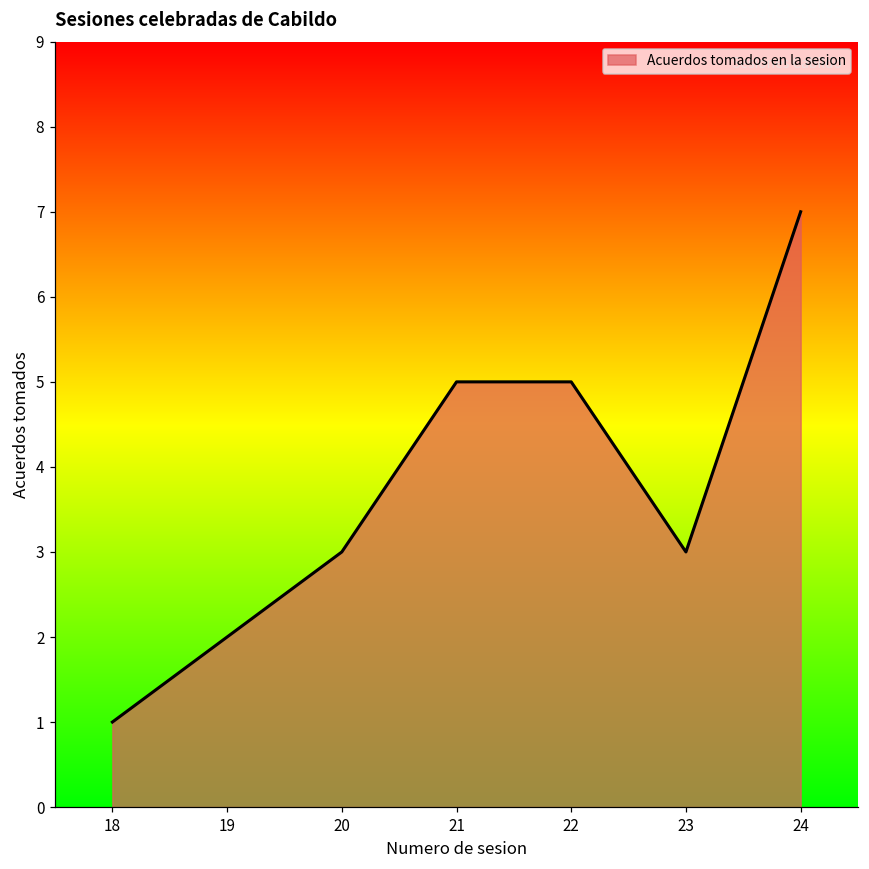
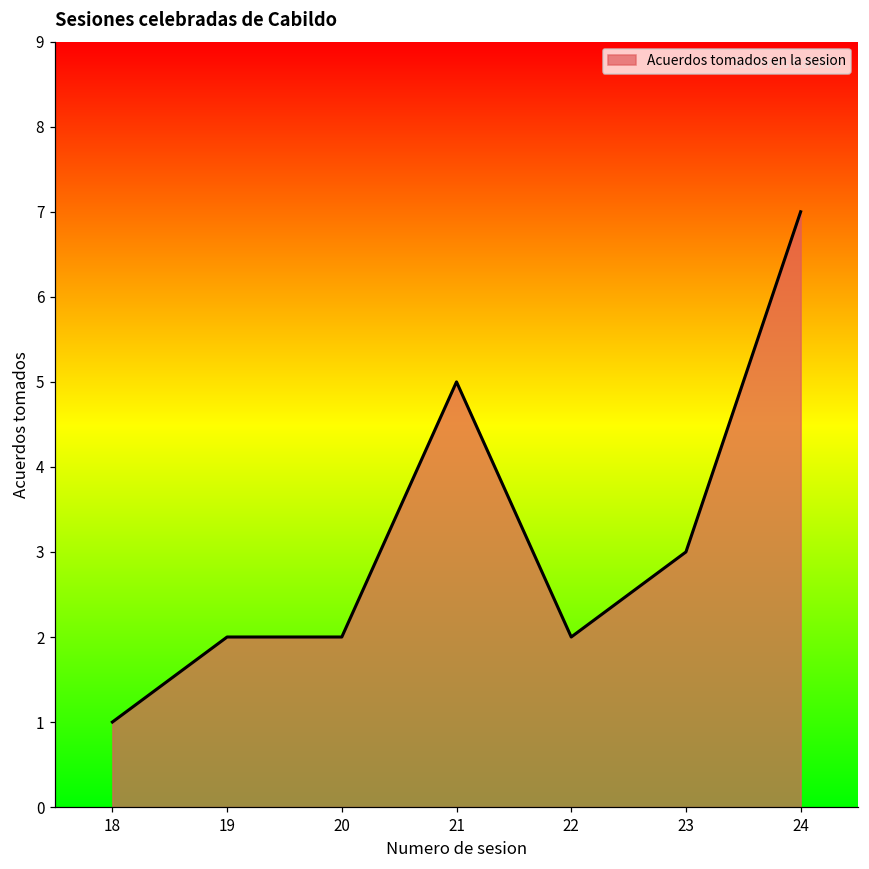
  {
    "18": 1,
    "19": 2,
-   "20": 3,
+   "20": 2,
    "21": 5,
-   "22": 5,
+   "22": 2,
    "23": 3,
    "24": 7
  }
